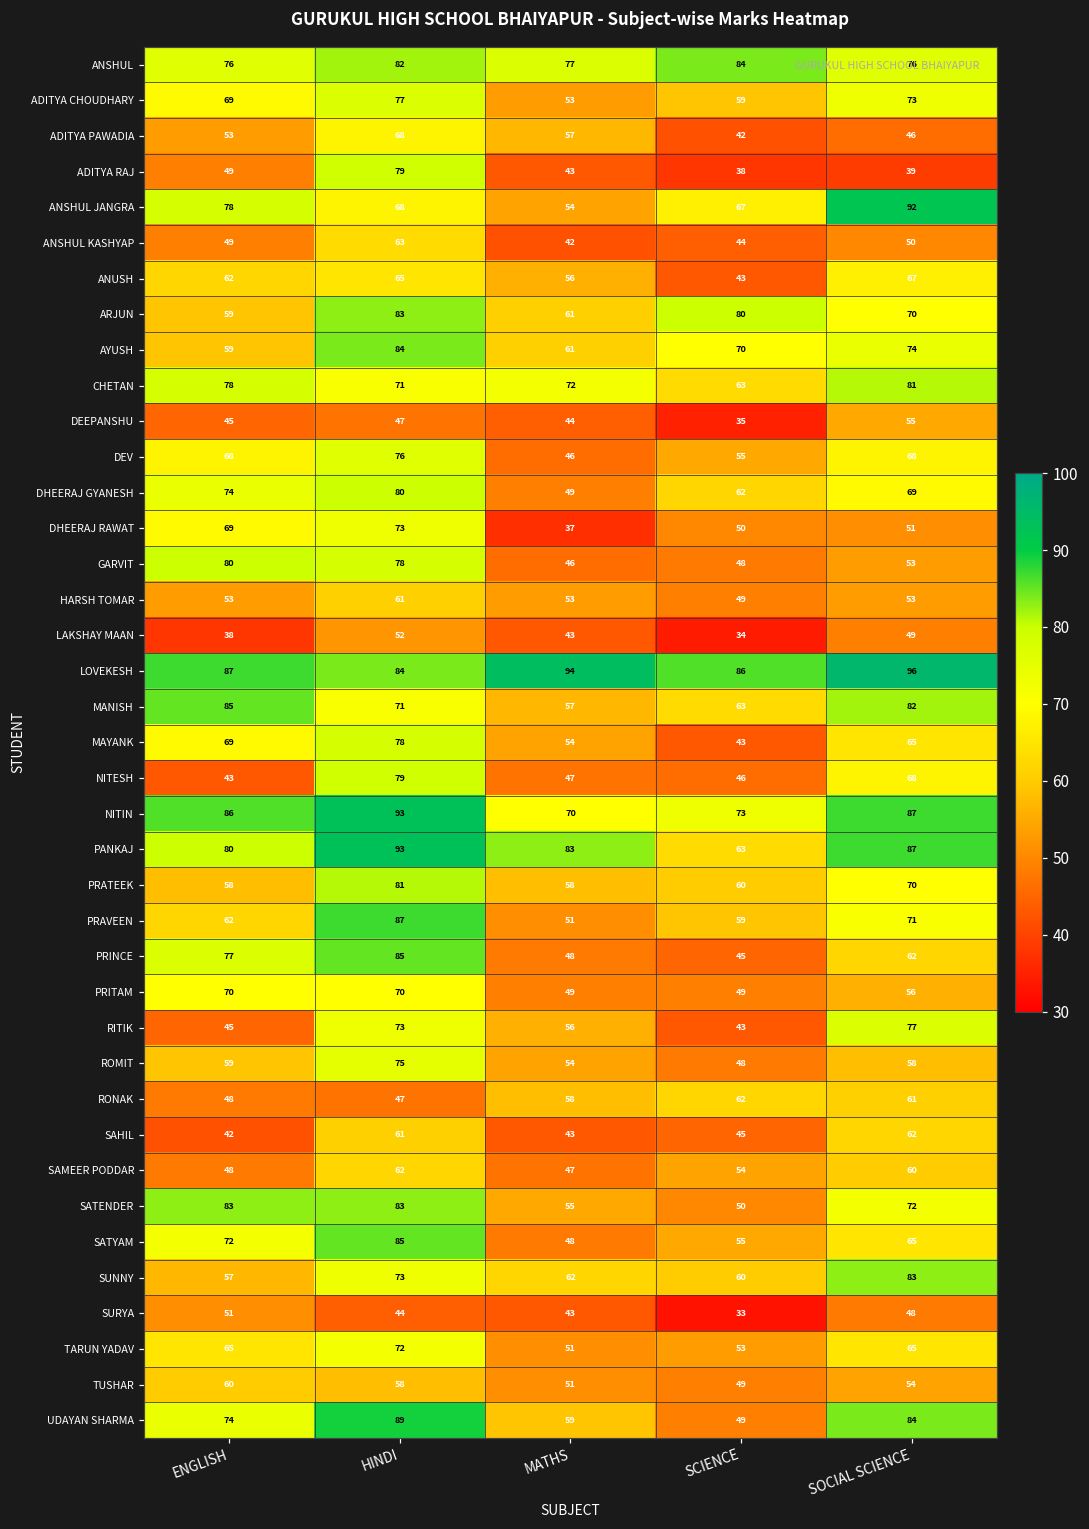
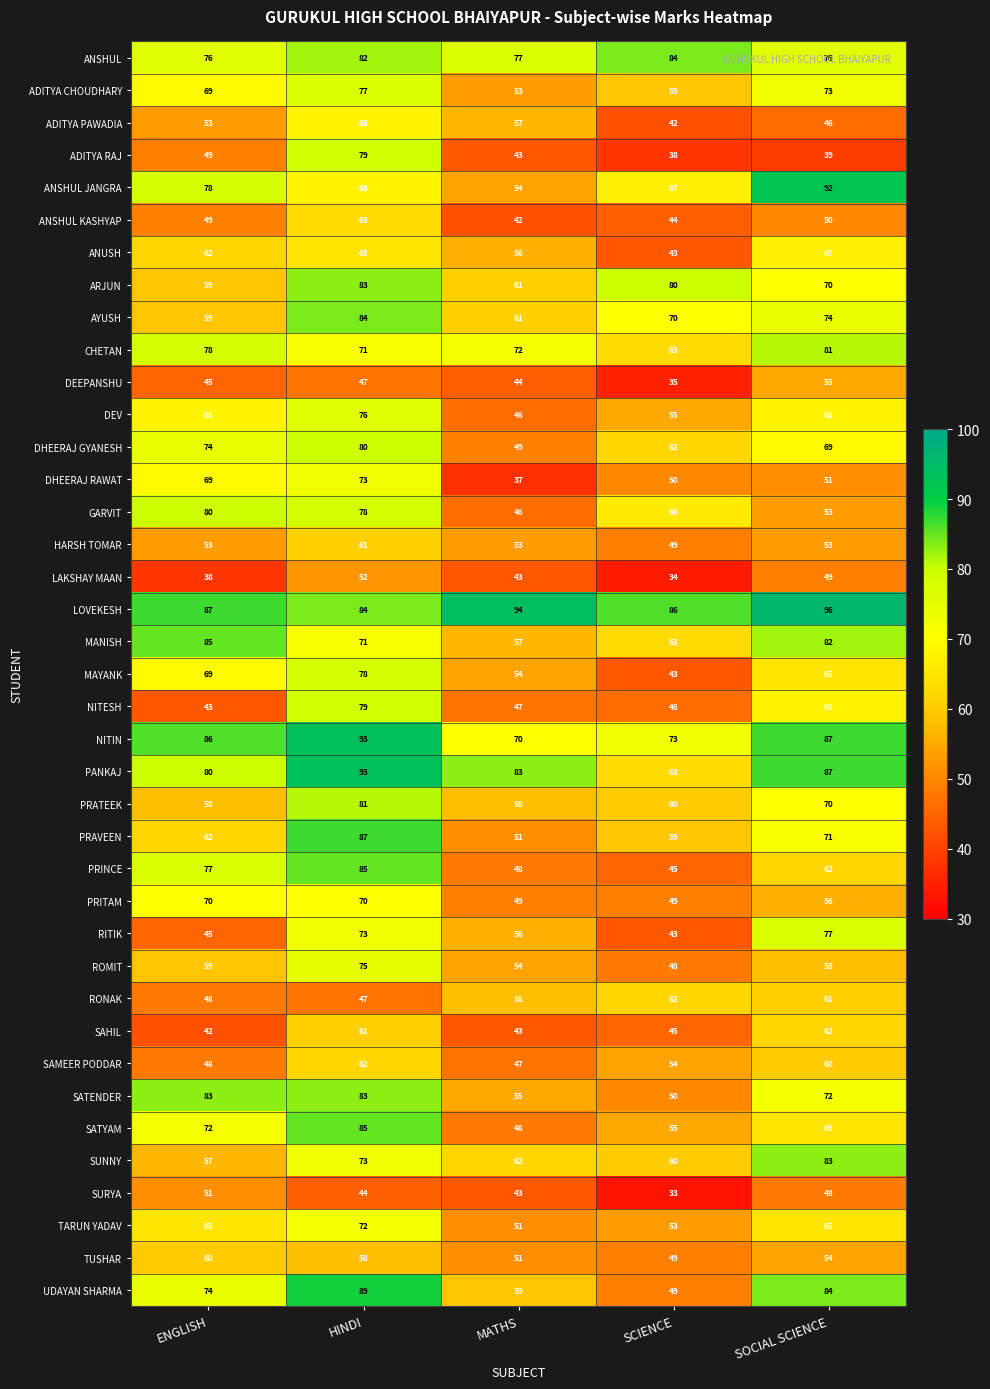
  {
    "ANSHUL": {
      "ENGLISH": 76,
      "HINDI": 82,
      "MATHS": 77,
      "SCIENCE": 84
    },
    "ADITYA CHOUDHARY": {
      "ENGLISH": 69,
      "HINDI": 77,
      "MATHS": 53,
      "SCIENCE": 59,
      "SOCIAL SCIENCE": 73
    },
    "ADITYA PAWADIA": {
      "ENGLISH": 53,
      "HINDI": 68,
      "MATHS": 57,
      "SCIENCE": 42,
      "SOCIAL SCIENCE": 46
    },
    "ADITYA RAJ": {
      "ENGLISH": 49,
      "HINDI": 79,
      "MATHS": 43,
      "SCIENCE": 38,
      "SOCIAL SCIENCE": 39
    },
    "ANSHUL JANGRA": {
      "ENGLISH": 78,
      "HINDI": 68,
      "MATHS": 54,
      "SCIENCE": 67,
      "SOCIAL SCIENCE": 92
    },
    "ANSHUL KASHYAP": {
      "ENGLISH": 49,
      "HINDI": 63,
      "MATHS": 42,
      "SCIENCE": 44,
      "SOCIAL SCIENCE": 50
    },
    "ANUSH": {
      "ENGLISH": 62,
      "HINDI": 65,
      "MATHS": 56,
      "SCIENCE": 43,
      "SOCIAL SCIENCE": 67
    },
    "ARJUN": {
      "ENGLISH": 59,
      "HINDI": 83,
      "MATHS": 61,
      "SCIENCE": 80,
      "SOCIAL SCIENCE": 70
    },
    "AYUSH": {
      "ENGLISH": 59,
      "HINDI": 84,
      "MATHS": 61,
      "SCIENCE": 70,
      "SOCIAL SCIENCE": 74
    },
    "CHETAN": {
      "ENGLISH": 78,
      "HINDI": 71,
      "MATHS": 72,
      "SCIENCE": 63,
      "SOCIAL SCIENCE": 81
    },
    "DEEPANSHU": {
      "ENGLISH": 45,
      "HINDI": 47,
      "MATHS": 44,
      "SCIENCE": 35,
      "SOCIAL SCIENCE": 55
    },
    "DEV": {
      "ENGLISH": 68,
      "HINDI": 76,
      "MATHS": 46,
      "SCIENCE": 55,
      "SOCIAL SCIENCE": 68
    },
    "DHEERAJ GYANESH": {
      "ENGLISH": 74,
      "HINDI": 80,
      "MATHS": 49,
      "SCIENCE": 62,
      "SOCIAL SCIENCE": 69
    },
    "DHEERAJ RAWAT": {
      "ENGLISH": 69,
      "HINDI": 73,
      "MATHS": 37,
      "SCIENCE": 50,
      "SOCIAL SCIENCE": 51
    },
    "GARVIT": {
      "ENGLISH": 80,
      "HINDI": 78,
      "MATHS": 46,
-     "SCIENCE": 48,
+     "SCIENCE": 66,
      "SOCIAL SCIENCE": 53
    },
    "HARSH TOMAR": {
      "ENGLISH": 53,
      "HINDI": 61,
      "MATHS": 53,
      "SCIENCE": 49,
      "SOCIAL SCIENCE": 53
    },
    "LAKSHAY MAAN": {
      "ENGLISH": 38,
      "HINDI": 52,
      "MATHS": 43,
      "SCIENCE": 34,
      "SOCIAL SCIENCE": 49
    },
    "LOVEKESH": {
      "ENGLISH": 87,
      "HINDI": 84,
      "MATHS": 94,
      "SCIENCE": 86,
      "SOCIAL SCIENCE": 96
    },
    "MANISH": {
      "ENGLISH": 85,
      "HINDI": 71,
      "MATHS": 57,
      "SCIENCE": 63,
      "SOCIAL SCIENCE": 82
    },
    "MAYANK": {
      "ENGLISH": 69,
      "HINDI": 78,
      "MATHS": 54,
      "SCIENCE": 43,
      "SOCIAL SCIENCE": 65
    },
    "NITESH": {
      "ENGLISH": 43,
      "HINDI": 79,
      "MATHS": 47,
      "SCIENCE": 46,
      "SOCIAL SCIENCE": 68
    },
    "NITIN": {
      "ENGLISH": 86,
      "HINDI": 93,
      "MATHS": 70,
      "SCIENCE": 73,
      "SOCIAL SCIENCE": 87
    },
    "PANKAJ": {
      "ENGLISH": 80,
      "HINDI": 93,
      "MATHS": 83,
      "SCIENCE": 63,
      "SOCIAL SCIENCE": 87
    },
    "PRATEEK": {
      "ENGLISH": 58,
      "HINDI": 81,
      "MATHS": 58,
      "SCIENCE": 60,
      "SOCIAL SCIENCE": 70
    },
    "PRAVEEN": {
      "ENGLISH": 62,
      "HINDI": 87,
      "MATHS": 51,
      "SCIENCE": 59,
      "SOCIAL SCIENCE": 71
    },
    "PRINCE": {
      "ENGLISH": 77,
      "HINDI": 85,
      "MATHS": 48,
      "SCIENCE": 45,
      "SOCIAL SCIENCE": 62
    },
    "PRITAM": {
      "ENGLISH": 70,
      "HINDI": 70,
      "MATHS": 49,
      "SCIENCE": 49,
      "SOCIAL SCIENCE": 56
    },
    "RITIK": {
      "ENGLISH": 45,
      "HINDI": 73,
      "MATHS": 56,
      "SCIENCE": 43,
      "SOCIAL SCIENCE": 77
    },
    "ROMIT": {
      "ENGLISH": 59,
      "HINDI": 75,
      "MATHS": 54,
      "SCIENCE": 48,
      "SOCIAL SCIENCE": 58
    },
    "RONAK": {
      "ENGLISH": 48,
      "HINDI": 47,
      "MATHS": 58,
      "SCIENCE": 62,
      "SOCIAL SCIENCE": 61
    },
    "SAHIL": {
      "ENGLISH": 42,
      "HINDI": 61,
      "MATHS": 43,
      "SCIENCE": 45,
      "SOCIAL SCIENCE": 62
    },
    "SAMEER PODDAR": {
      "ENGLISH": 48,
      "HINDI": 62,
      "MATHS": 47,
      "SCIENCE": 54,
      "SOCIAL SCIENCE": 60
    },
    "SATENDER": {
      "ENGLISH": 83,
      "HINDI": 83,
      "MATHS": 55,
      "SCIENCE": 50,
      "SOCIAL SCIENCE": 72
    },
    "SATYAM": {
      "ENGLISH": 72,
      "HINDI": 85,
      "MATHS": 48,
      "SCIENCE": 55,
      "SOCIAL SCIENCE": 65
    },
    "SUNNY": {
      "ENGLISH": 57,
      "HINDI": 73,
      "MATHS": 62,
      "SCIENCE": 60,
      "SOCIAL SCIENCE": 83
    },
    "SURYA": {
      "ENGLISH": 51,
      "HINDI": 44,
      "MATHS": 43,
      "SCIENCE": 33,
      "SOCIAL SCIENCE": 48
    },
    "TARUN YADAV": {
      "ENGLISH": 65,
      "HINDI": 72,
      "MATHS": 51,
      "SCIENCE": 53,
      "SOCIAL SCIENCE": 65
    },
    "TUSHAR": {
      "ENGLISH": 60,
      "HINDI": 58,
      "MATHS": 51,
      "SCIENCE": 49,
      "SOCIAL SCIENCE": 54
    },
    "UDAYAN SHARMA": {
      "ENGLISH": 74,
      "HINDI": 89,
      "MATHS": 59,
      "SCIENCE": 49,
      "SOCIAL SCIENCE": 84
    }
  }
